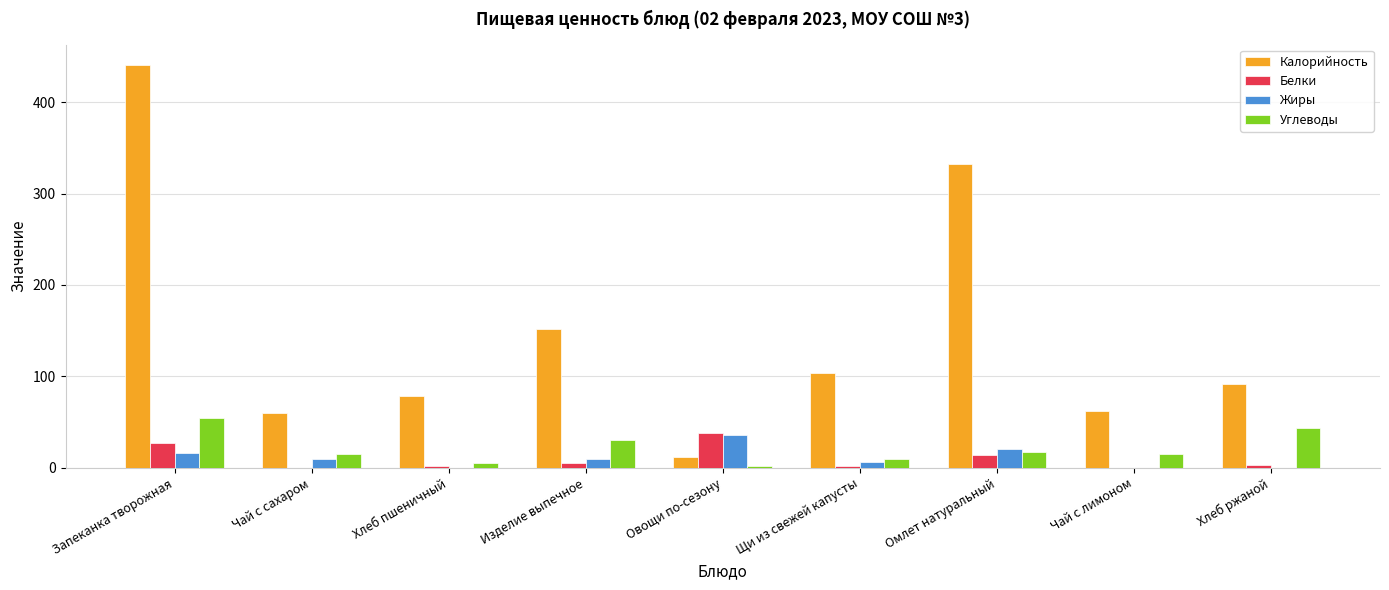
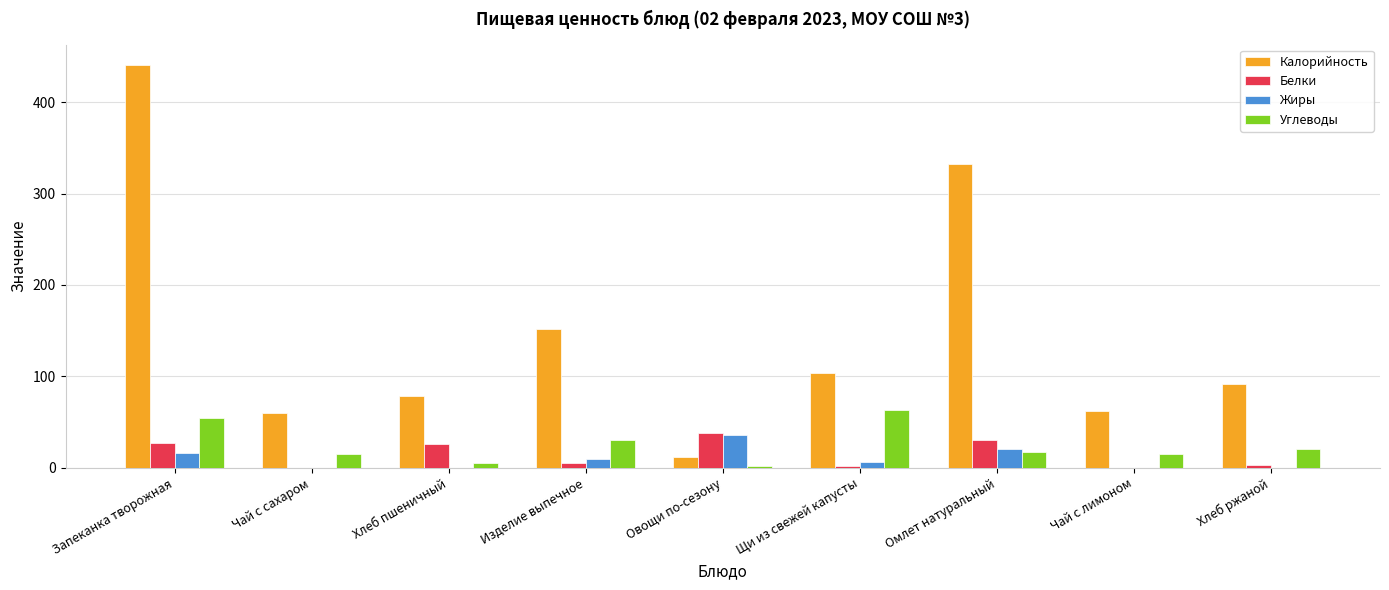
  {
    "Калорийность": {
      "Запеканка творожная": 440,
      "Чай с сахаром": 60,
      "Хлеб пшеничный": 80,
      "Изделие выпечное": 150,
      "Овощи по-сезону": 10,
      "Щи из свежей капусты": 100,
      "Омлет натуральный": 330,
      "Чай с лимоном": 60,
      "Хлеб ржаной": 90
    },
    "Белки": {
      "Запеканка творожная": 30,
      "Чай с сахаром": 0,
-     "Хлеб пшеничный": 0,
+     "Хлеб пшеничный": 30,
      "Изделие выпечное": 10,
      "Овощи по-сезону": 40,
-     "Омлет натуральный": 10,
+     "Омлет натуральный": 30,
      "Чай с лимоном": 0,
      "Хлеб ржаной": 0
    },
    "Жиры": {
      "Запеканка творожная": 20,
-     "Чай с сахаром": 10,
+     "Чай с сахаром": 0,
      "Хлеб пшеничный": 0,
      "Изделие выпечное": 10,
      "Овощи по-сезону": 40,
      "Щи из свежей капусты": 10,
      "Омлет натуральный": 20,
      "Чай с лимоном": 0,
      "Хлеб ржаной": 0
    },
    "Углеводы": {
      "Запеканка творожная": 50,
      "Чай с сахаром": 20,
      "Хлеб пшеничный": 10,
      "Изделие выпечное": 30,
-     "Щи из свежей капусты": 10,
+     "Щи из свежей капусты": 60,
      "Омлет натуральный": 20,
      "Чай с лимоном": 20,
-     "Хлеб ржаной": 40
+     "Хлеб ржаной": 20
    }
  }
